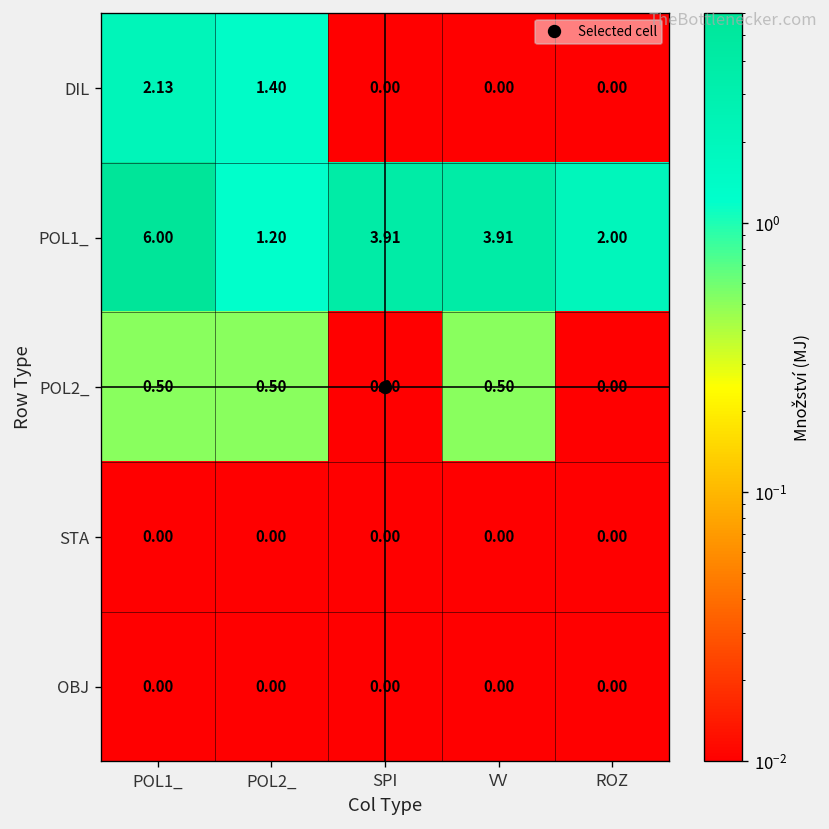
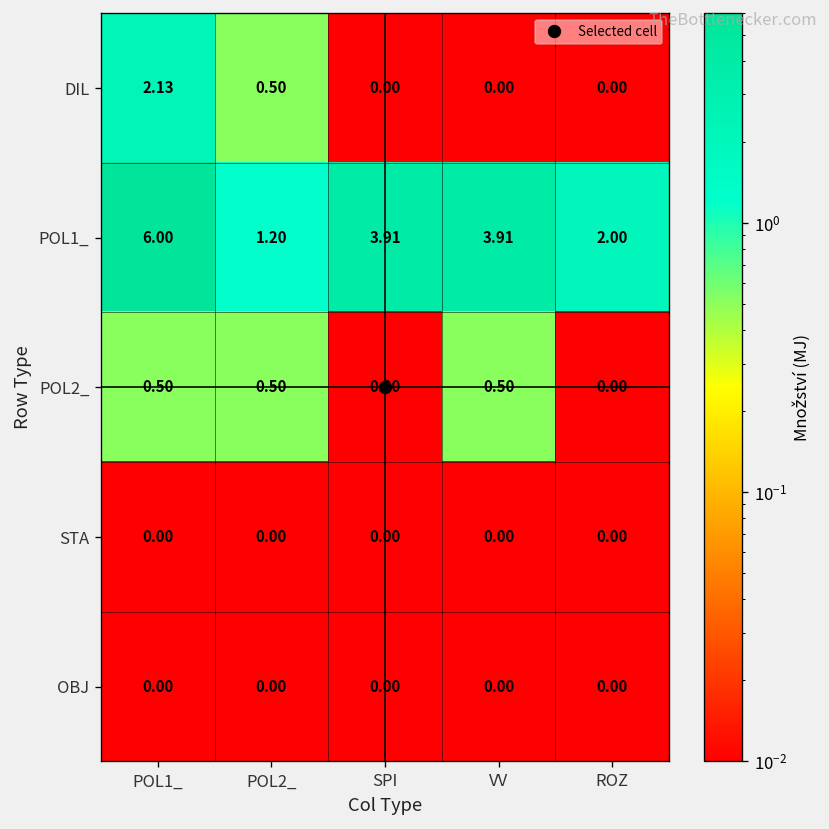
  {
    "DIL": {
      "POL1_": 2.13,
-     "POL2_": 1.40,
+     "POL2_": 0.50,
      "SPI": 0.00,
      "VV": 0.00,
      "ROZ": 0.00
    },
    "POL1_": {
      "POL1_": 6.00,
      "POL2_": 1.20,
      "SPI": 3.91,
      "VV": 3.91,
      "ROZ": 2.00
    },
    "POL2_": {
      "POL1_": 0.50,
      "POL2_": 0.50,
      "VV": 0.50,
      "ROZ": 0.00
    },
    "STA": {
      "POL1_": 0.00,
      "POL2_": 0.00,
      "SPI": 0.00,
      "VV": 0.00,
      "ROZ": 0.00
    },
    "OBJ": {
      "POL1_": 0.00,
      "POL2_": 0.00,
      "SPI": 0.00,
      "VV": 0.00,
      "ROZ": 0.00
    }
  }
